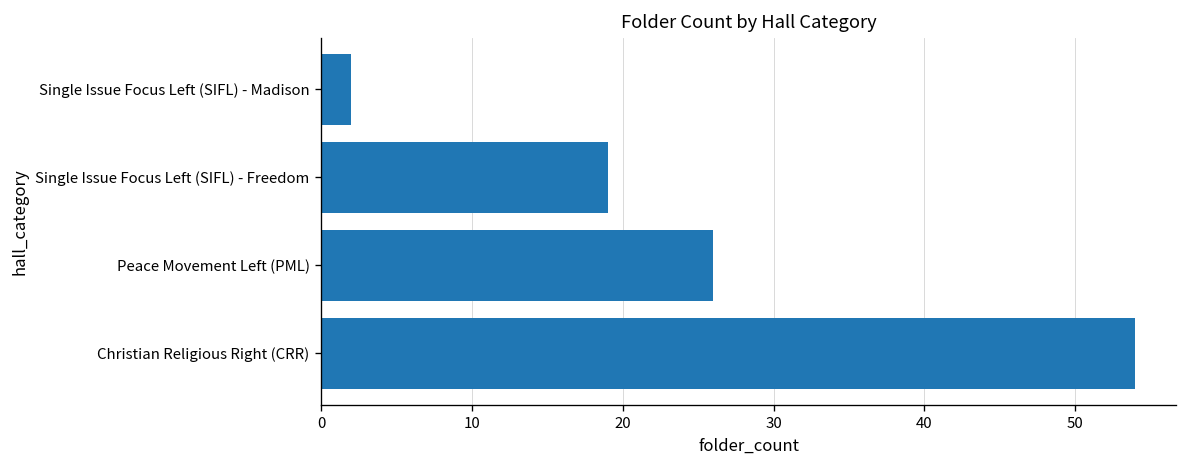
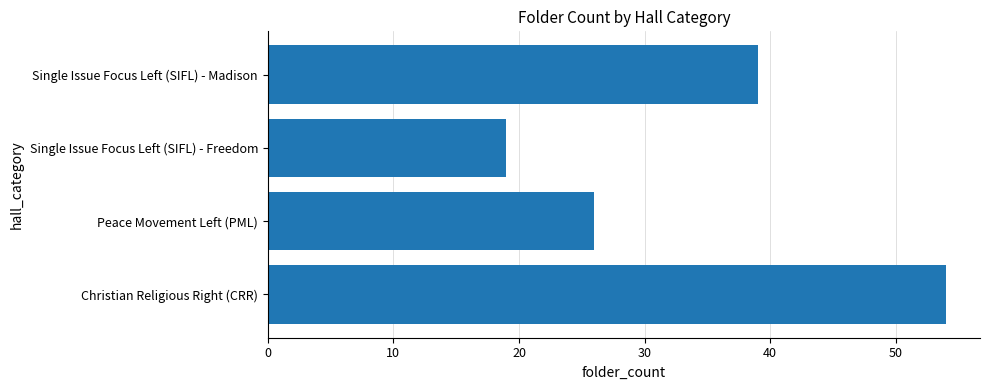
  {
-   "Single Issue Focus Left (SIFL) - Madison": 2,
+   "Single Issue Focus Left (SIFL) - Madison": 39,
    "Single Issue Focus Left (SIFL) - Freedom": 19,
    "Peace Movement Left (PML)": 26,
    "Christian Religious Right (CRR)": 54
  }
